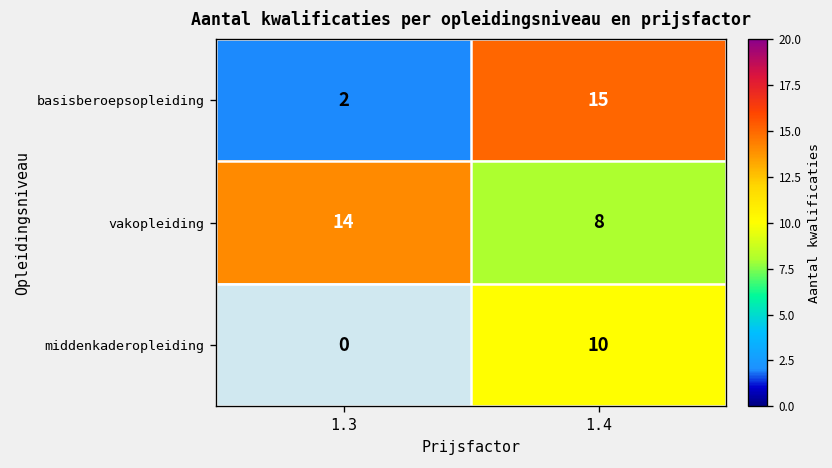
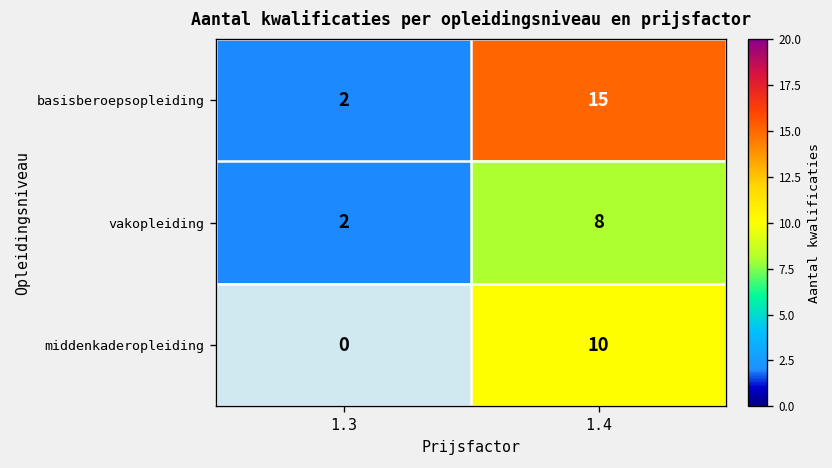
  {
    "basisberoepsopleiding": {
      "1.3": 2,
      "1.4": 15
    },
    "vakopleiding": {
-     "1.3": 14,
+     "1.3": 2,
      "1.4": 8
    },
    "middenkaderopleiding": {
      "1.4": 10
    }
  }
